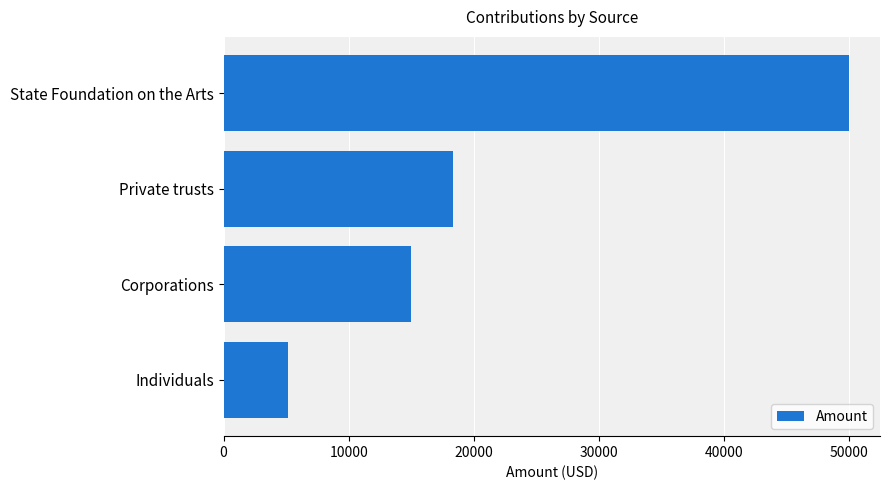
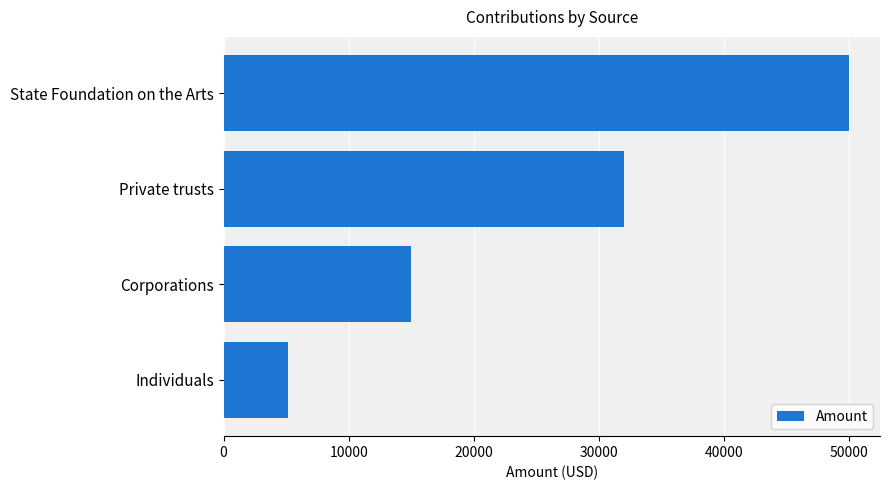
  {
    "State Foundation on the Arts": 50000,
-   "Private trusts": 18300,
+   "Private trusts": 32000,
    "Corporations": 15000,
    "Individuals": 5100
  }
